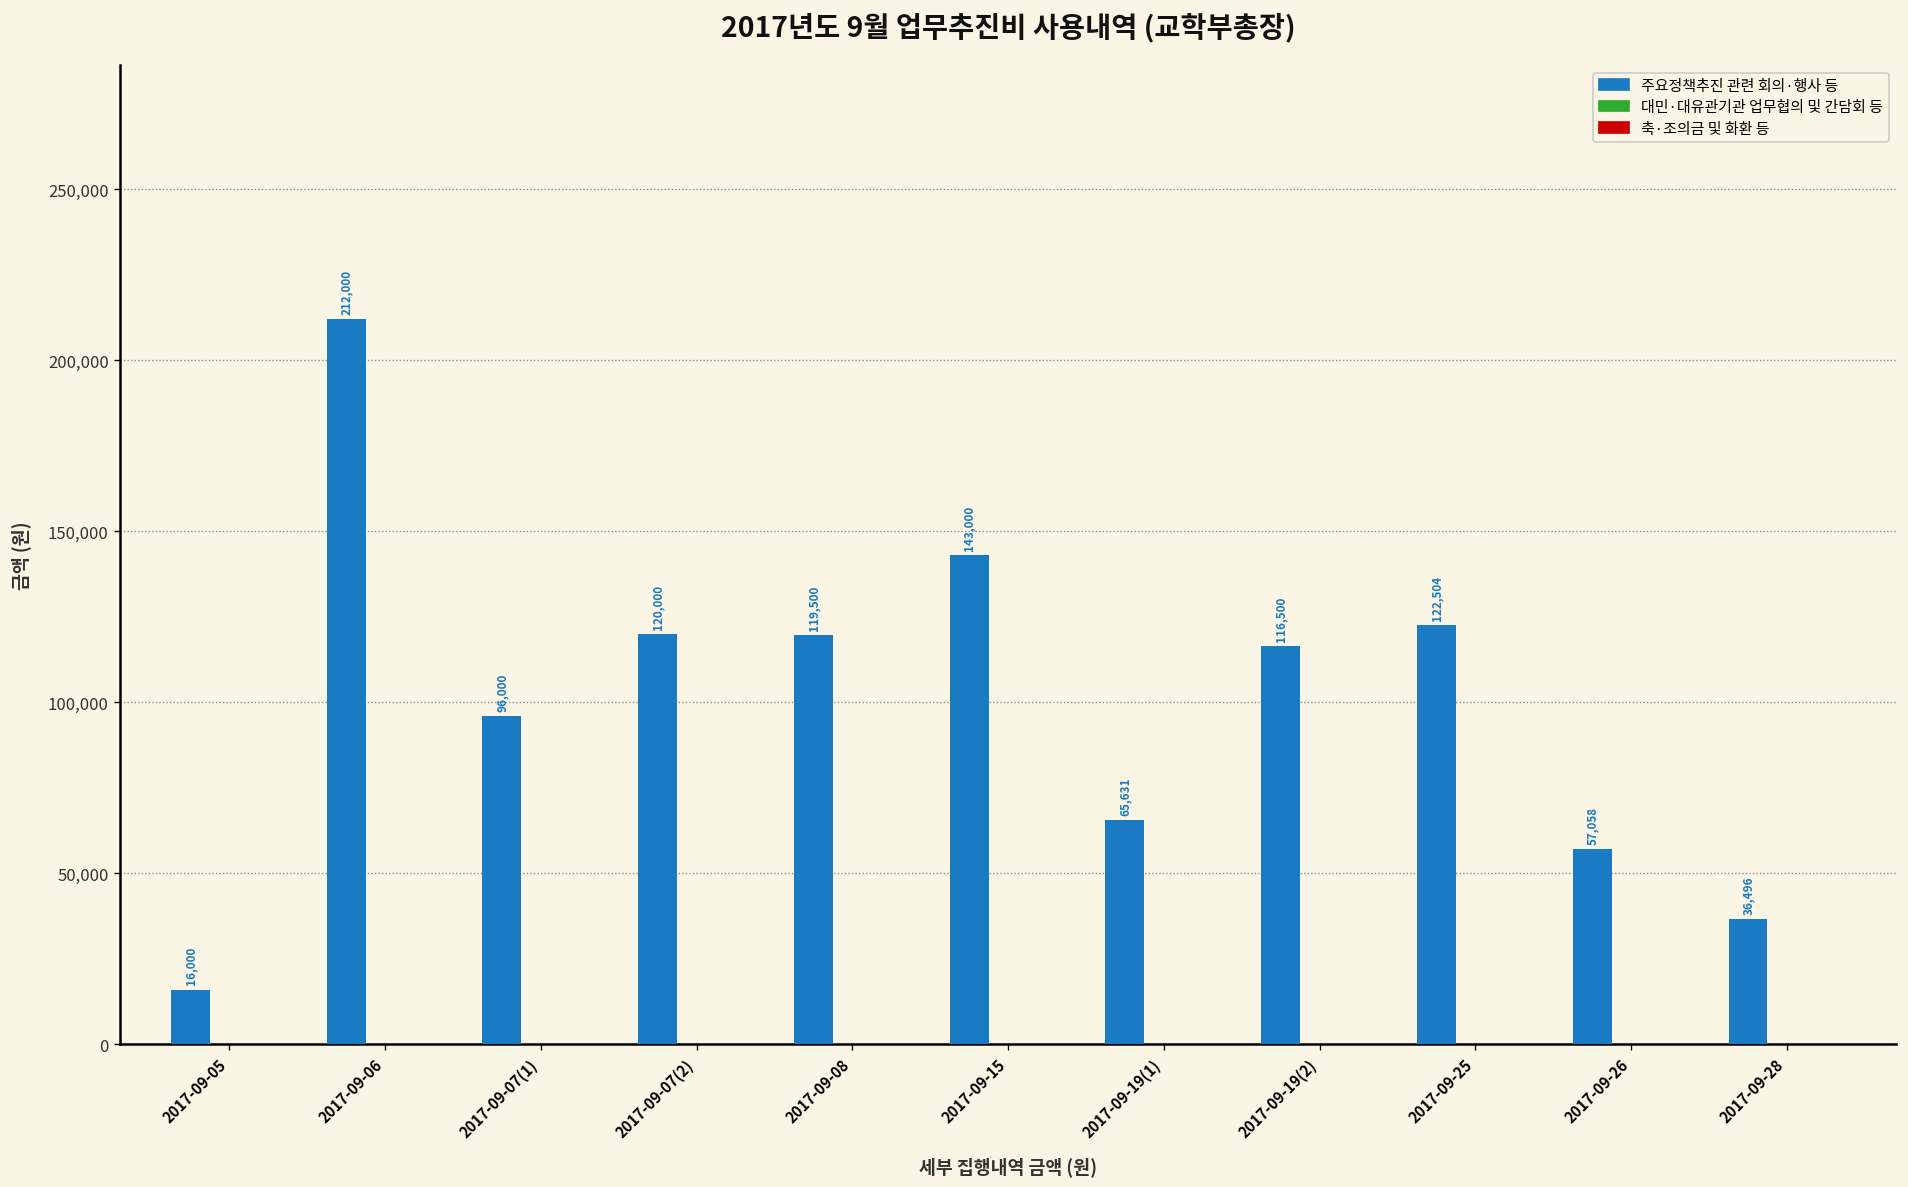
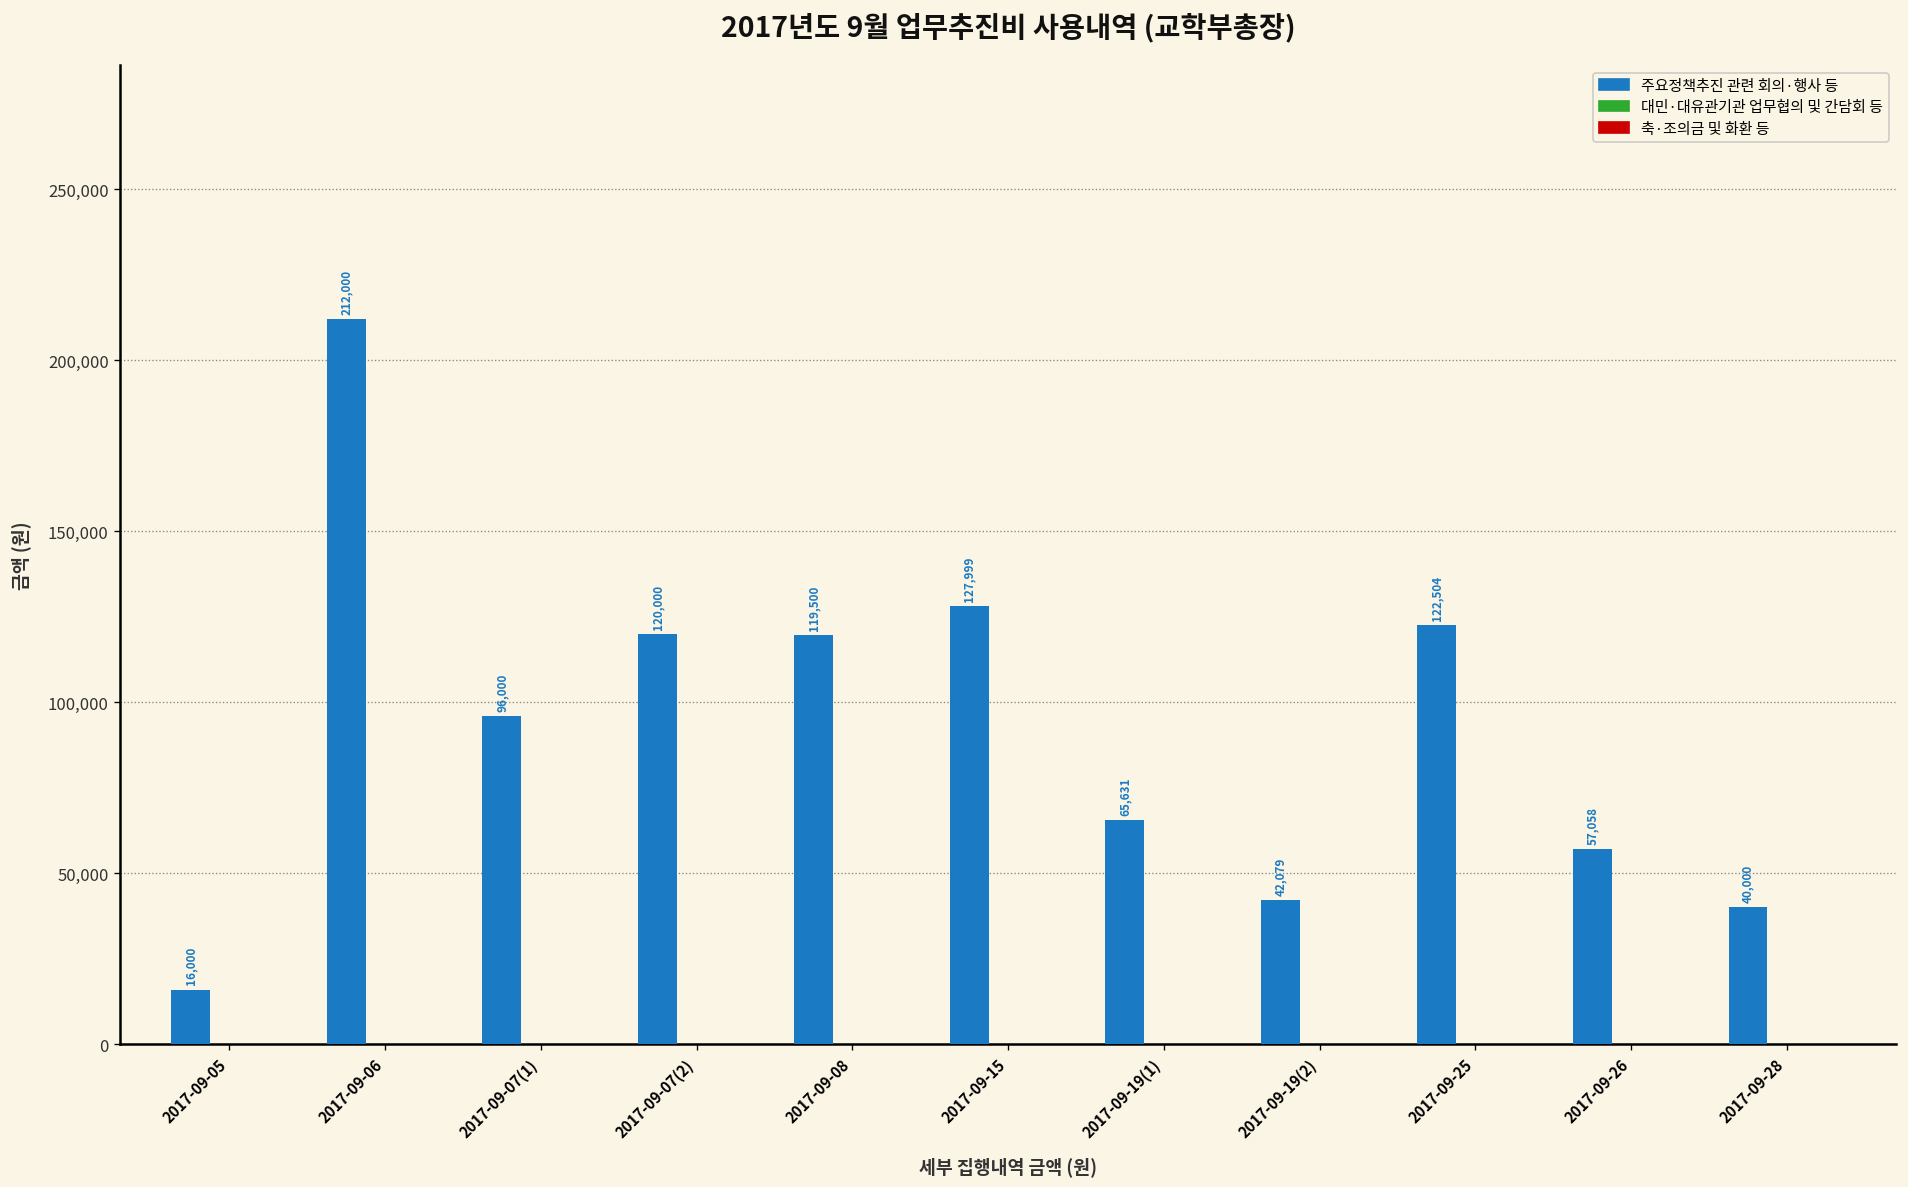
  {
    "주요정책추진 관련 회의·행사 등": {
      "2017-09-05": "16,000",
      "2017-09-06": "212,000",
      "2017-09-07(1)": "96,000",
      "2017-09-07(2)": "120,000",
      "2017-09-08": "119,500",
-     "2017-09-15": "143,000",
+     "2017-09-15": "127,999",
      "2017-09-19(1)": "65,631",
-     "2017-09-19(2)": "116,500",
+     "2017-09-19(2)": "42,079",
      "2017-09-25": "122,504",
      "2017-09-26": "57,058",
-     "2017-09-28": "36,496"
+     "2017-09-28": "40,000"
    },
    "대민·대유관기관 업무협의 및 간담회 등": {
      "2017-09-05": "0",
      "2017-09-06": "0",
      "2017-09-07(1)": "0",
      "2017-09-07(2)": "0",
      "2017-09-08": "0",
      "2017-09-15": "0",
      "2017-09-19(1)": "0",
      "2017-09-19(2)": "0",
      "2017-09-25": "0",
      "2017-09-26": "0",
      "2017-09-28": "0"
    },
    "축·조의금 및 화환 등": {
      "2017-09-05": "0",
      "2017-09-06": "0",
      "2017-09-07(1)": "0",
      "2017-09-07(2)": "0",
      "2017-09-08": "0",
      "2017-09-15": "0",
      "2017-09-19(1)": "0",
      "2017-09-19(2)": "0",
      "2017-09-25": "0",
      "2017-09-26": "0",
      "2017-09-28": "0"
    }
  }
